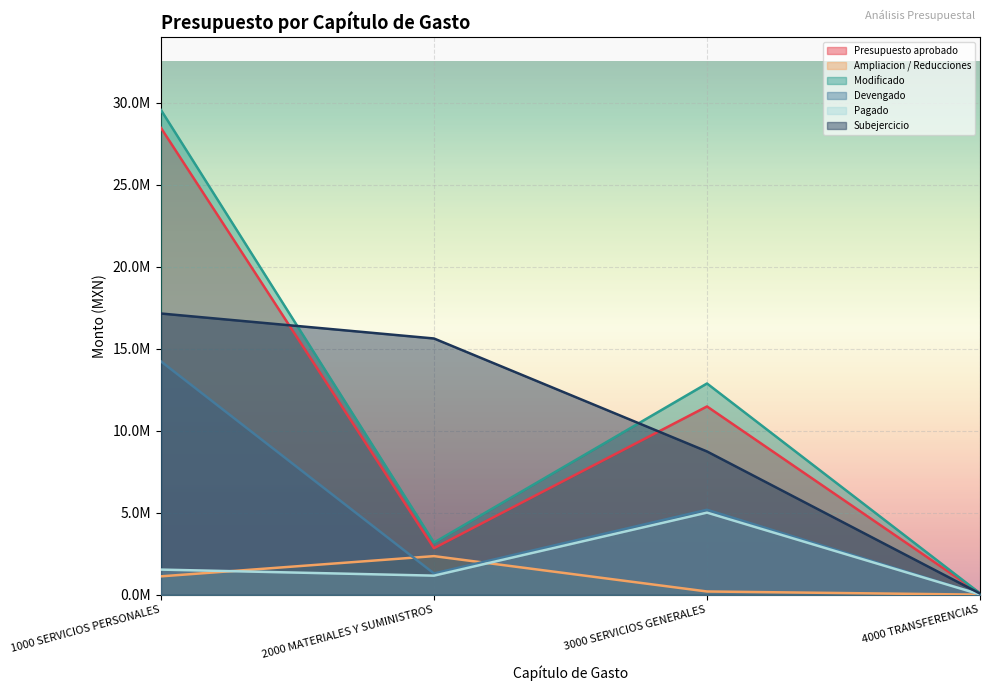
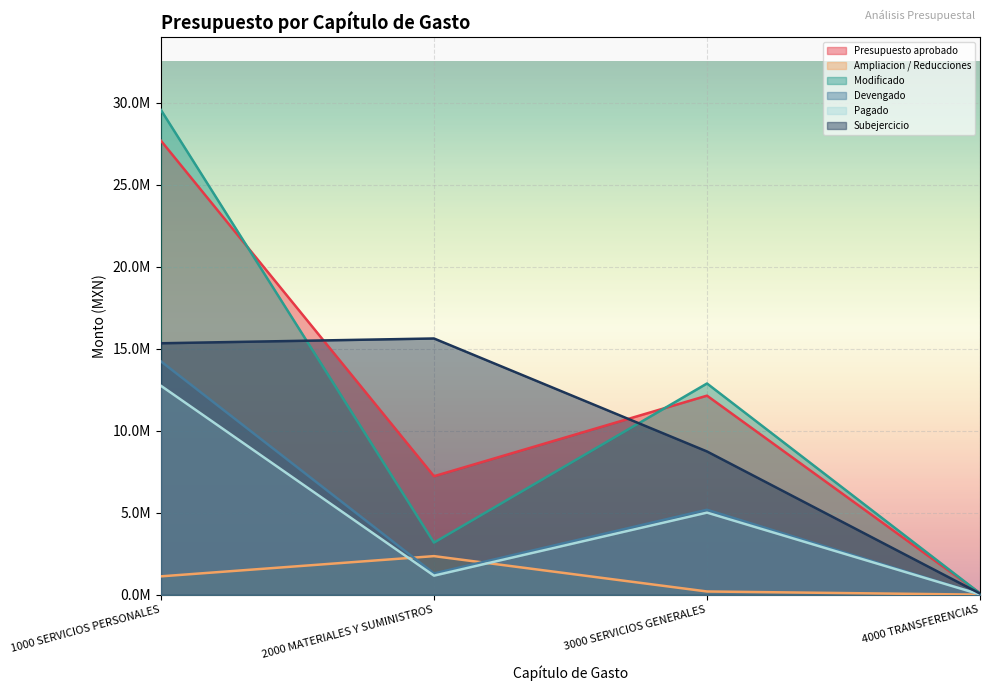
  {
    "Presupuesto aprobado": {
-     "1000 SERVICIOS PERSONALES": 28500000,
-     "2000 MATERIALES Y SUMINISTROS": 2800000,
-     "3000 SERVICIOS GENERALES": 11500000
+     "1000 SERVICIOS PERSONALES": 27700000,
+     "2000 MATERIALES Y SUMINISTROS": 7200000,
+     "3000 SERVICIOS GENERALES": 12100000
    },
    "Ampliacion / Reducciones": {
      "1000 SERVICIOS PERSONALES": 1100000,
      "2000 MATERIALES Y SUMINISTROS": 2300000,
      "3000 SERVICIOS GENERALES": 200000
    },
    "Pagado": {
-     "1000 SERVICIOS PERSONALES": 1500000,
+     "1000 SERVICIOS PERSONALES": 12700000,
      "3000 SERVICIOS GENERALES": 5000000
    },
    "Subejercicio": {
-     "1000 SERVICIOS PERSONALES": 17100000,
+     "1000 SERVICIOS PERSONALES": 15300000,
      "2000 MATERIALES Y SUMINISTROS": 15600000,
      "3000 SERVICIOS GENERALES": 8700000
    }
  }
